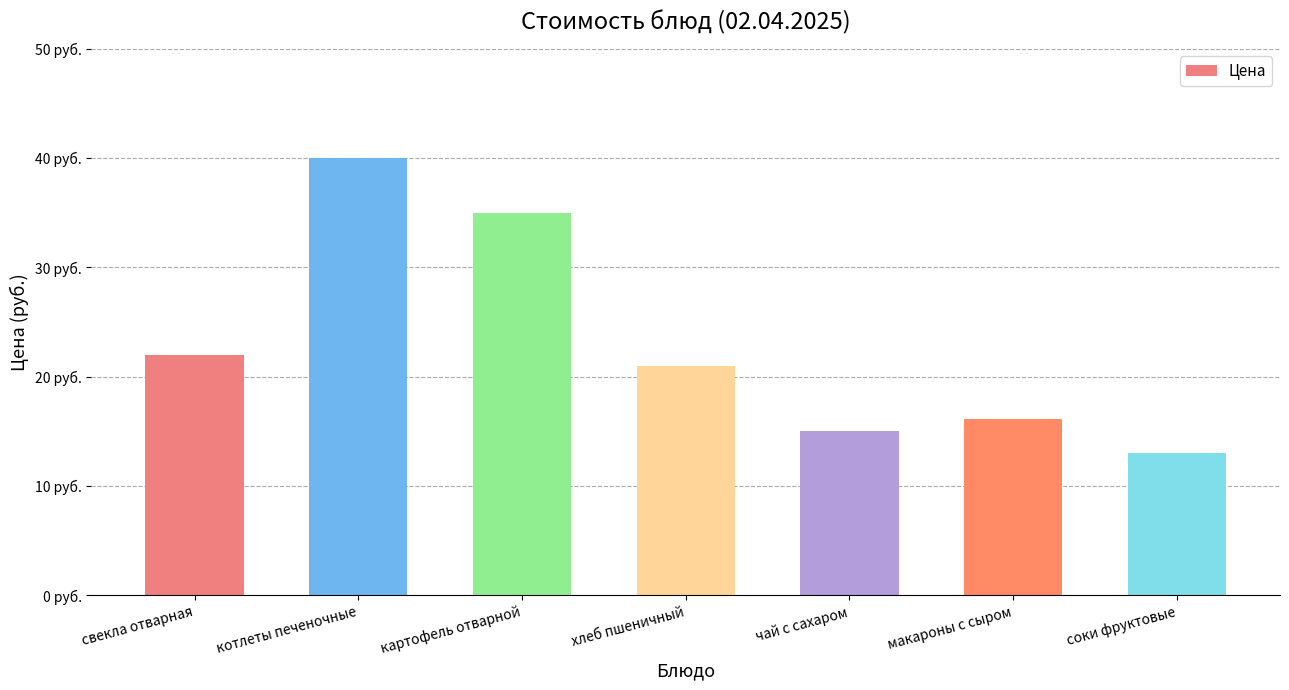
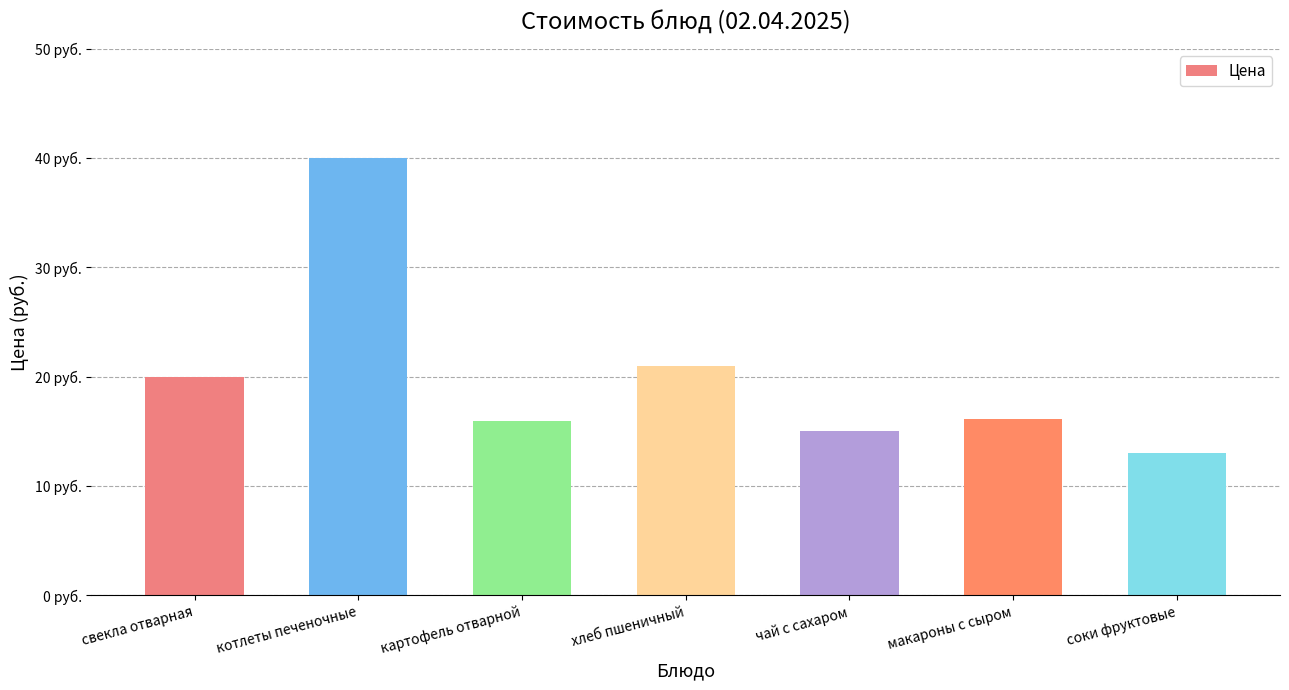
  {
-   "свекла отварная": "22 руб.",
+   "свекла отварная": "20 руб.",
    "котлеты печеночные": "40 руб.",
-   "картофель отварной": "35 руб.",
+   "картофель отварной": "16 руб.",
    "хлеб пшеничный": "21 руб.",
    "чай с сахаром": "15 руб.",
    "макароны с сыром": "16 руб.",
    "соки фруктовые": "13 руб."
  }
